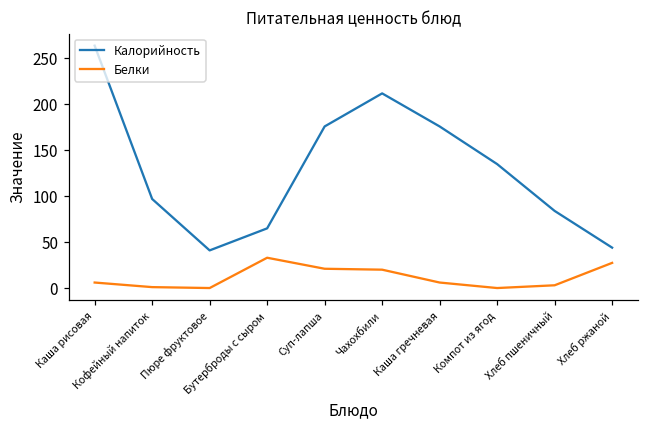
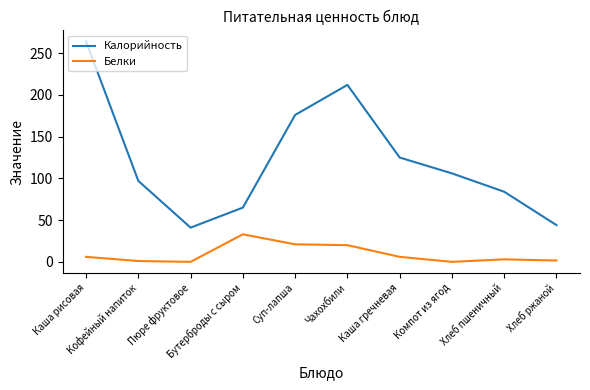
  {
    "Калорийность": {
      "Кофейный напиток": 100,
      "Пюре фруктовое": 40,
      "Бутерброды с сыром": 70,
      "Суп-лапша": 180,
      "Чахохбили": 210,
-     "Каша гречневая": 180,
-     "Компот из ягод": 140,
+     "Каша гречневая": 130,
+     "Компот из ягод": 110,
      "Хлеб пшеничный": 80,
      "Хлеб ржаной": 40
    },
    "Белки": {
      "Каша рисовая": 10,
      "Кофейный напиток": 0,
      "Пюре фруктовое": 0,
      "Бутерброды с сыром": 30,
      "Суп-лапша": 20,
      "Чахохбили": 20,
      "Каша гречневая": 10,
      "Компот из ягод": 0,
      "Хлеб пшеничный": 0,
-     "Хлеб ржаной": 30
+     "Хлеб ржаной": 0
    }
  }
